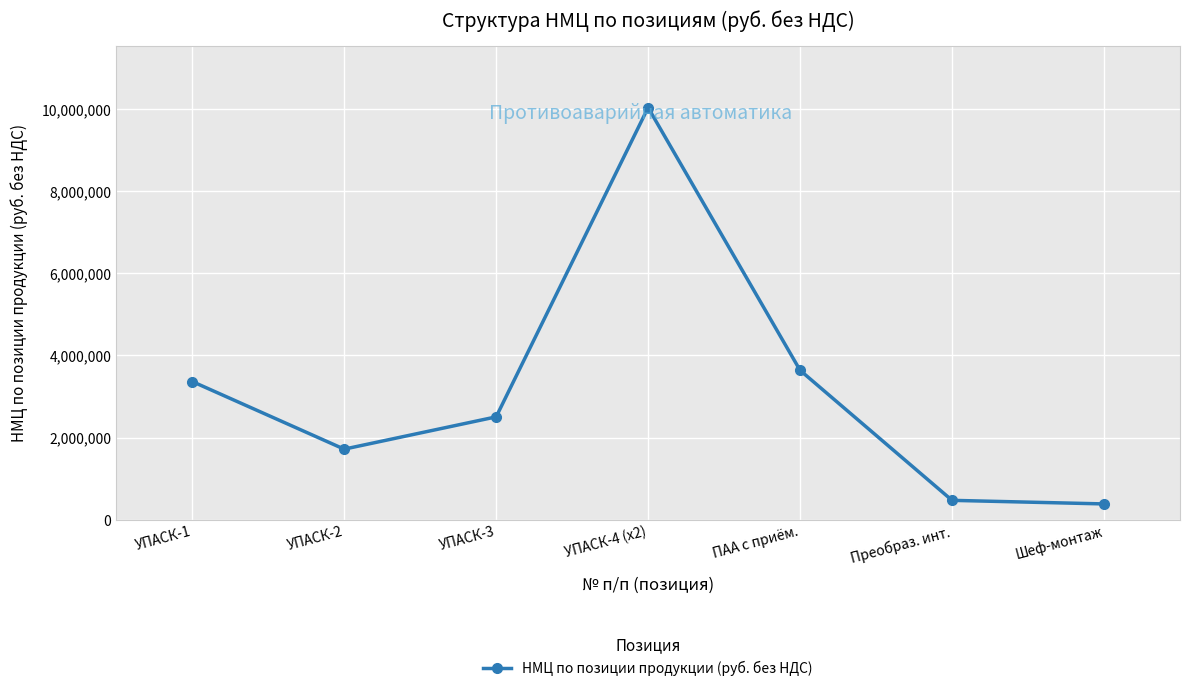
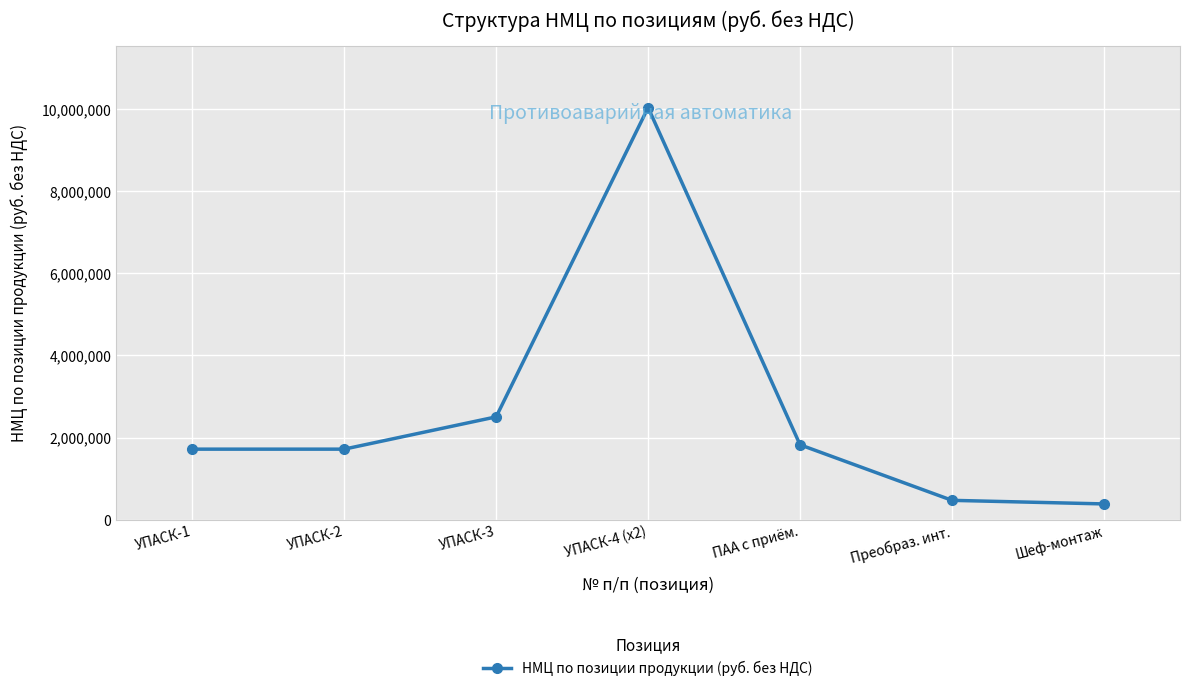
  {
-   "УПАСК-1": "3,400,000",
+   "УПАСК-1": "1,700,000",
    "УПАСК-2": "1,700,000",
    "УПАСК-3": "2,500,000",
    "УПАСК-4 (x2)": "10,000,000",
-   "ПАА с приём.": "3,600,000",
+   "ПАА с приём.": "1,800,000",
    "Преобраз. инт.": "500,000",
    "Шеф-монтаж": "400,000"
  }
